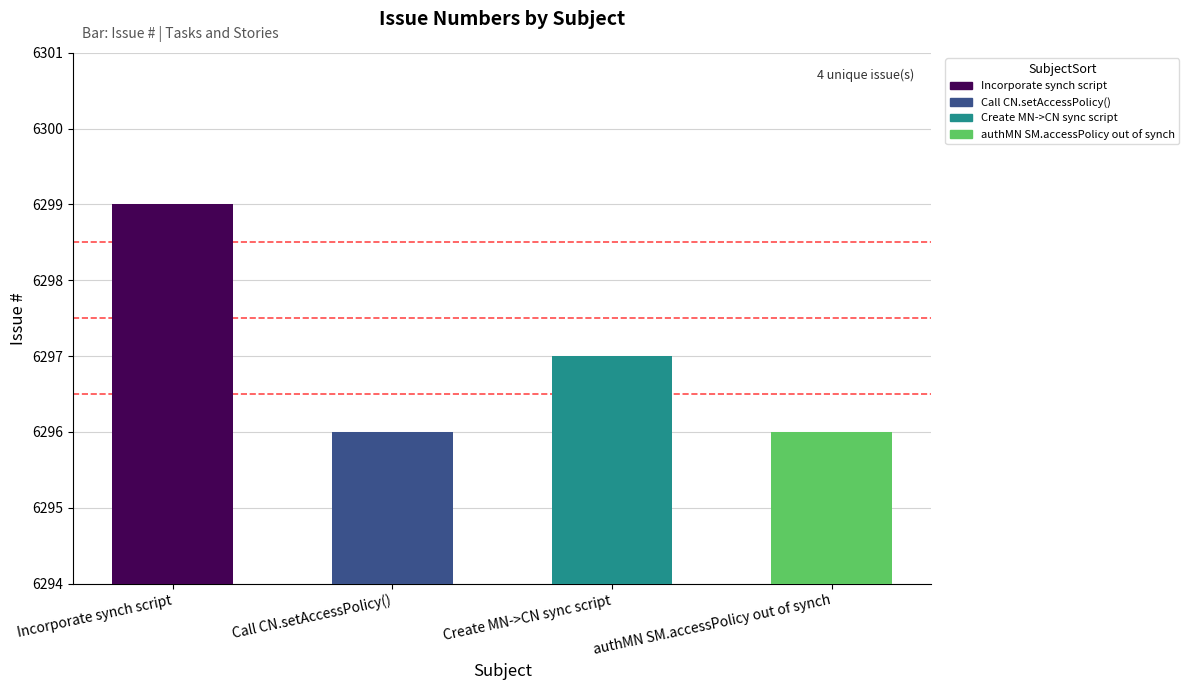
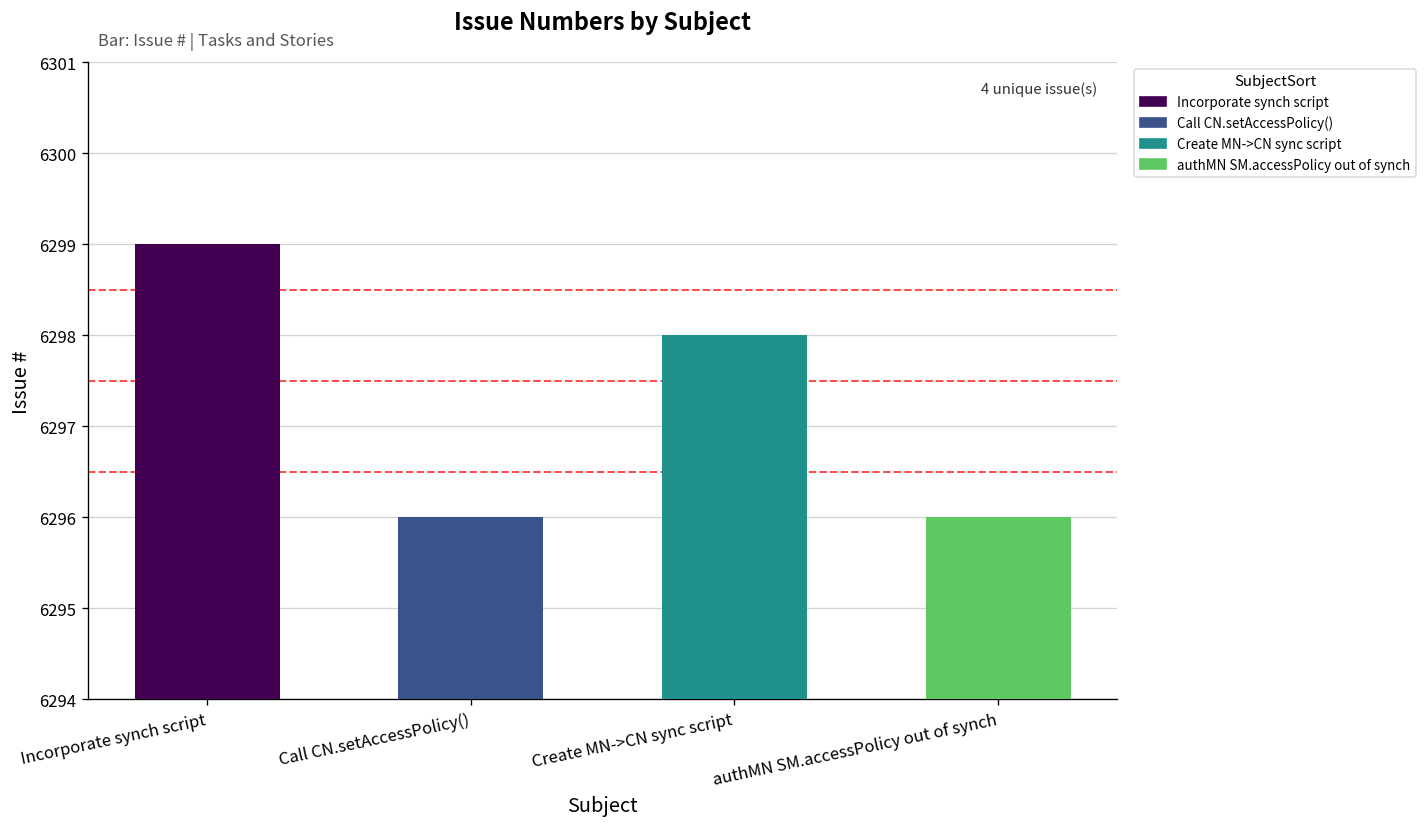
  {
    "Incorporate synch script": 6299,
    "Call CN.setAccessPolicy()": 6296,
-   "Create MN->CN sync script": 6297,
+   "Create MN->CN sync script": 6298,
    "authMN SM.accessPolicy out of synch": 6296
  }
